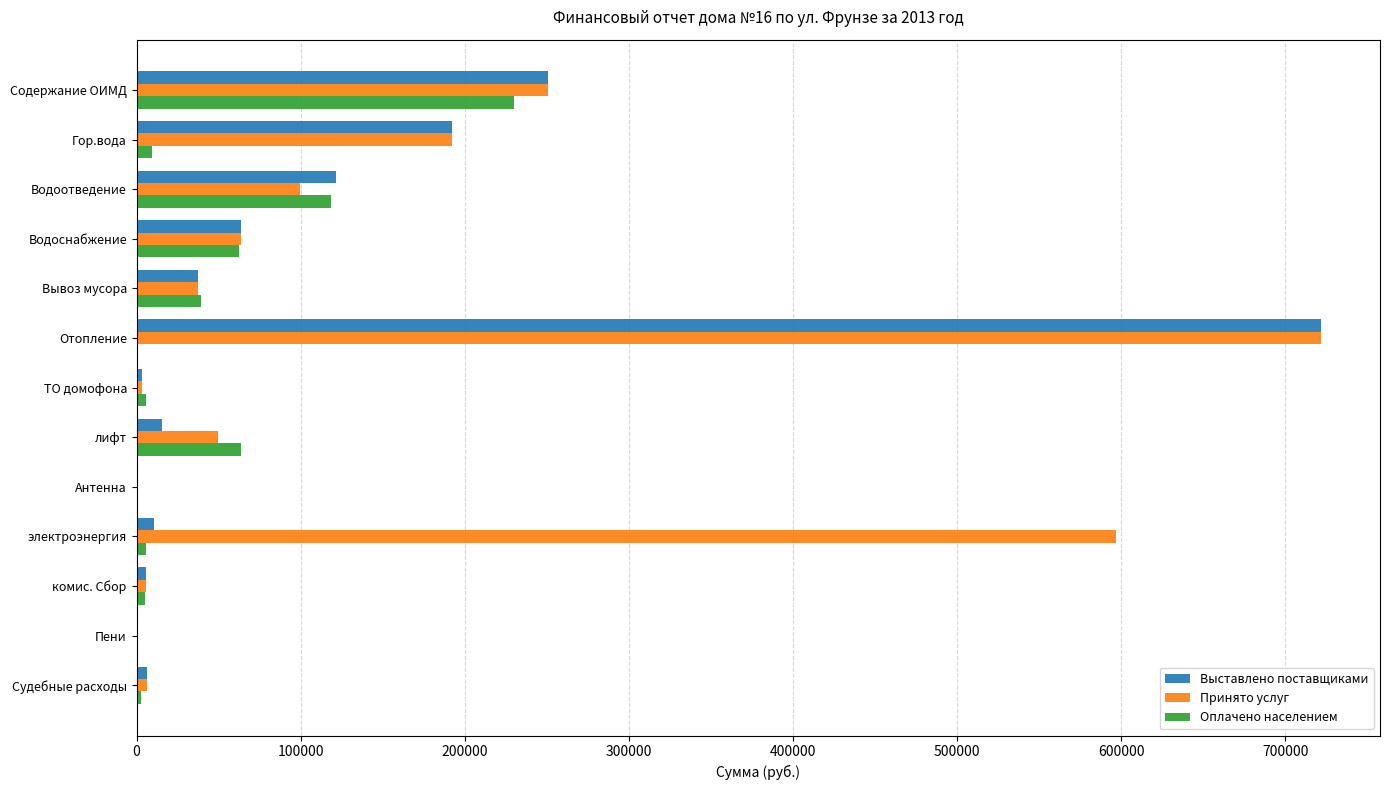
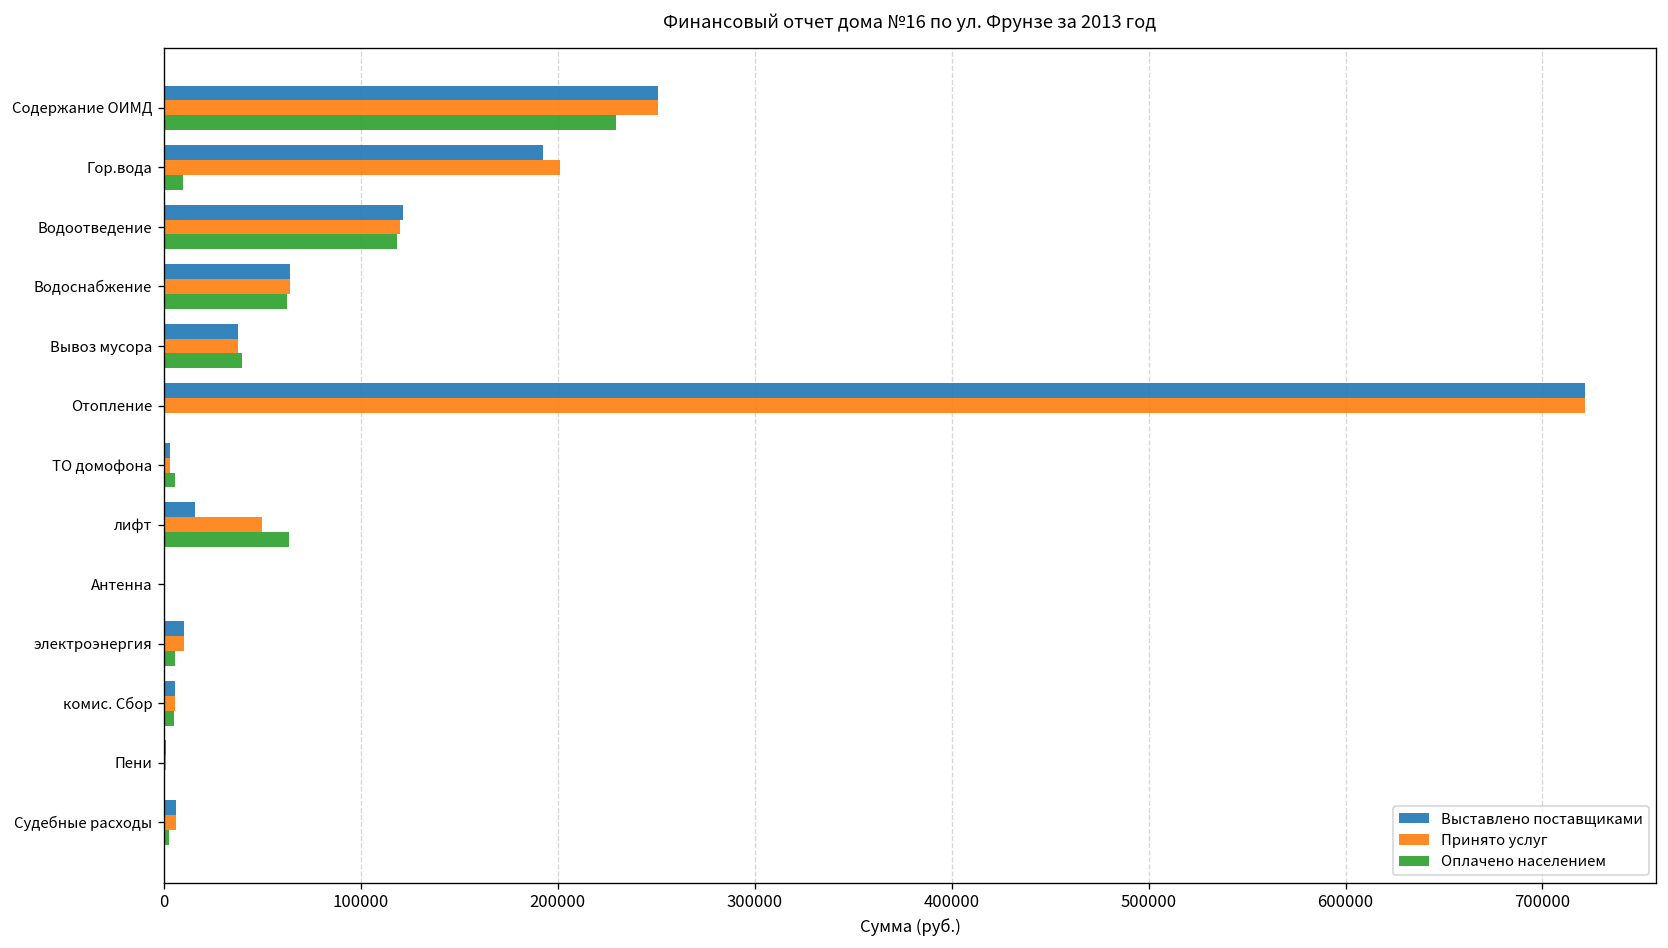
  {
    "Выставлено поставщиками": {
      "Содержание ОИМД": 251000,
      "Гор.вода": 192000,
      "Водоотведение": 121000,
      "Водоснабжение": 64000,
      "Вывоз мусора": 38000,
      "Отопление": 722000,
      "ТО домофона": 3000,
      "лифт": 16000,
      "электроэнергия": 10000,
      "комис. Сбор": 6000,
      "Судебные расходы": 6000
    },
    "Принято услуг": {
      "Содержание ОИМД": 251000,
-     "Гор.вода": 192000,
-     "Водоотведение": 99000,
+     "Гор.вода": 201000,
+     "Водоотведение": 120000,
      "Водоснабжение": 64000,
      "Вывоз мусора": 38000,
      "Отопление": 722000,
      "ТО домофона": 3000,
      "лифт": 50000,
-     "электроэнергия": 597000,
+     "электроэнергия": 10000,
      "комис. Сбор": 6000,
      "Судебные расходы": 6000
    },
    "Оплачено населением": {
      "Содержание ОИМД": 230000,
      "Гор.вода": 10000,
      "Водоотведение": 118000,
      "Водоснабжение": 63000,
      "Вывоз мусора": 39000,
      "ТО домофона": 6000,
      "лифт": 64000,
      "электроэнергия": 6000,
      "комис. Сбор": 5000,
      "Судебные расходы": 2000
    }
  }
